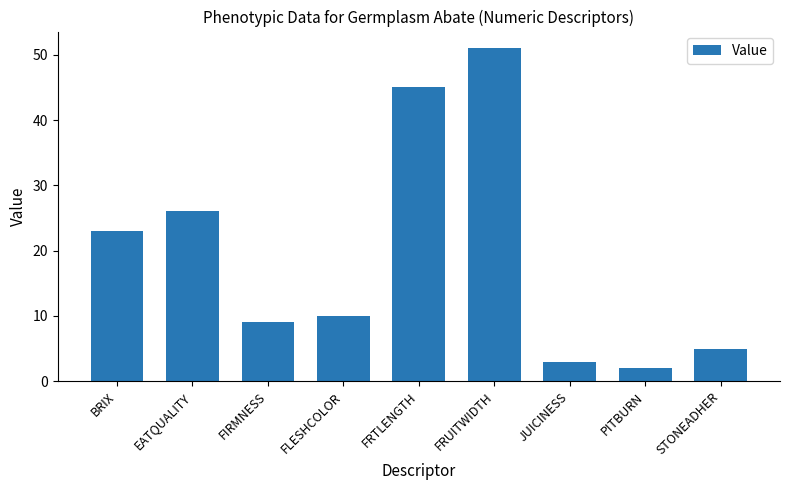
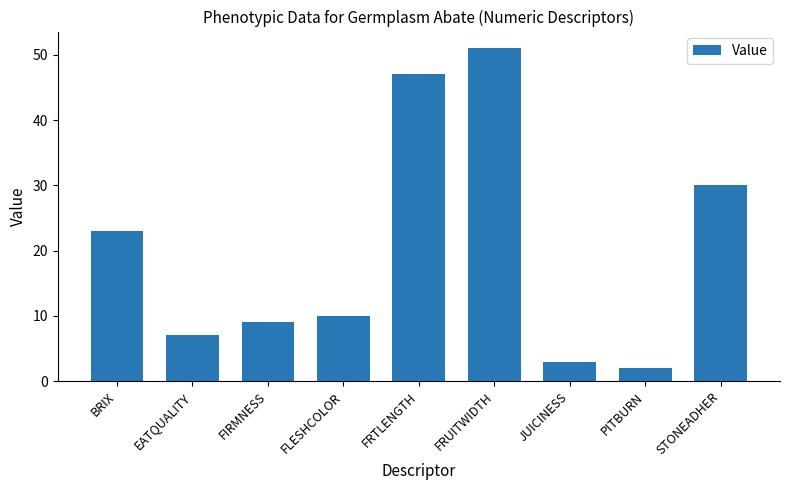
  {
    "BRIX": 23,
-   "EATQUALITY": 26,
+   "EATQUALITY": 7,
    "FIRMNESS": 9,
    "FLESHCOLOR": 10,
-   "FRTLENGTH": 45,
+   "FRTLENGTH": 47,
    "FRUITWIDTH": 51,
    "JUICINESS": 3,
    "PITBURN": 2,
-   "STONEADHER": 5
+   "STONEADHER": 30
  }
